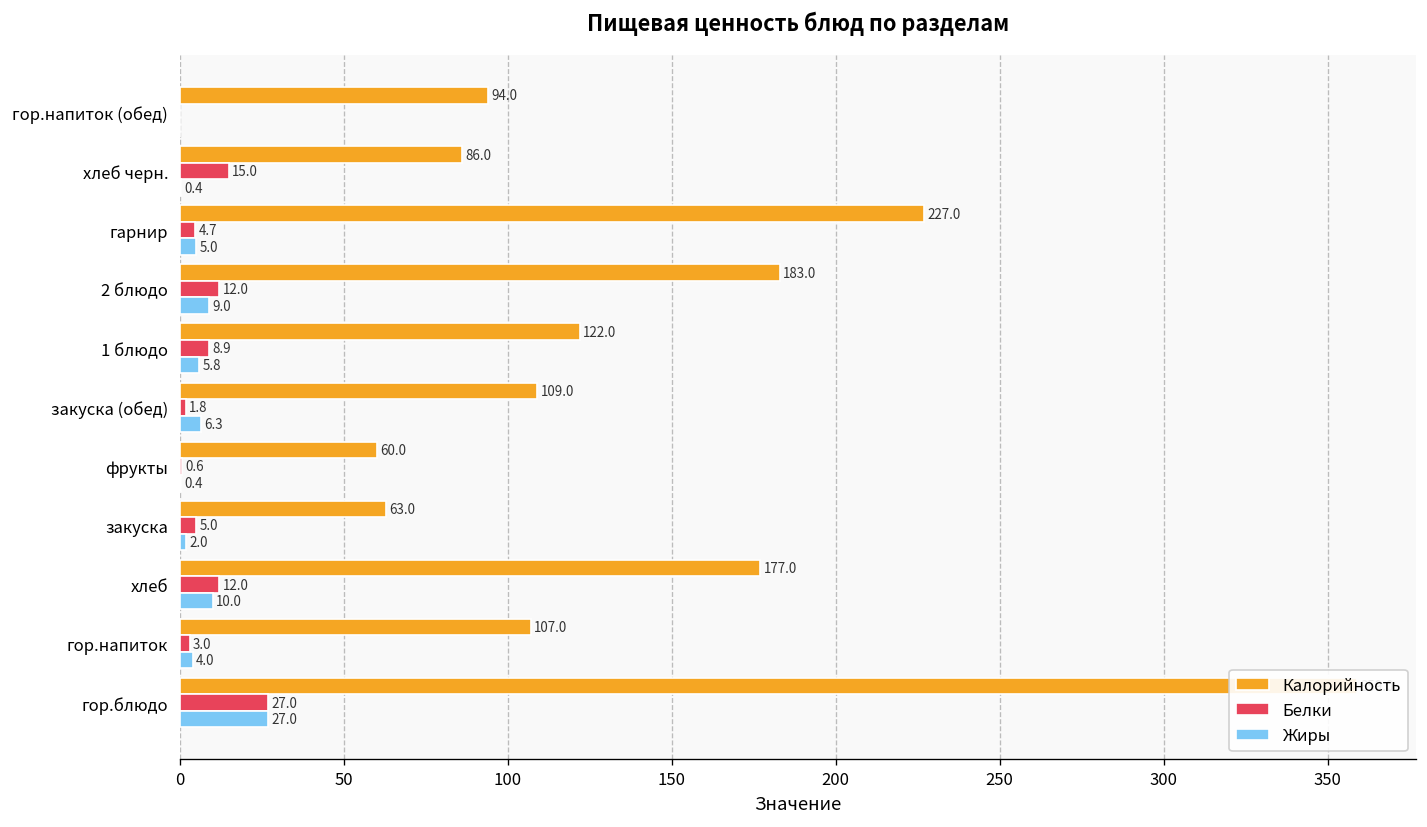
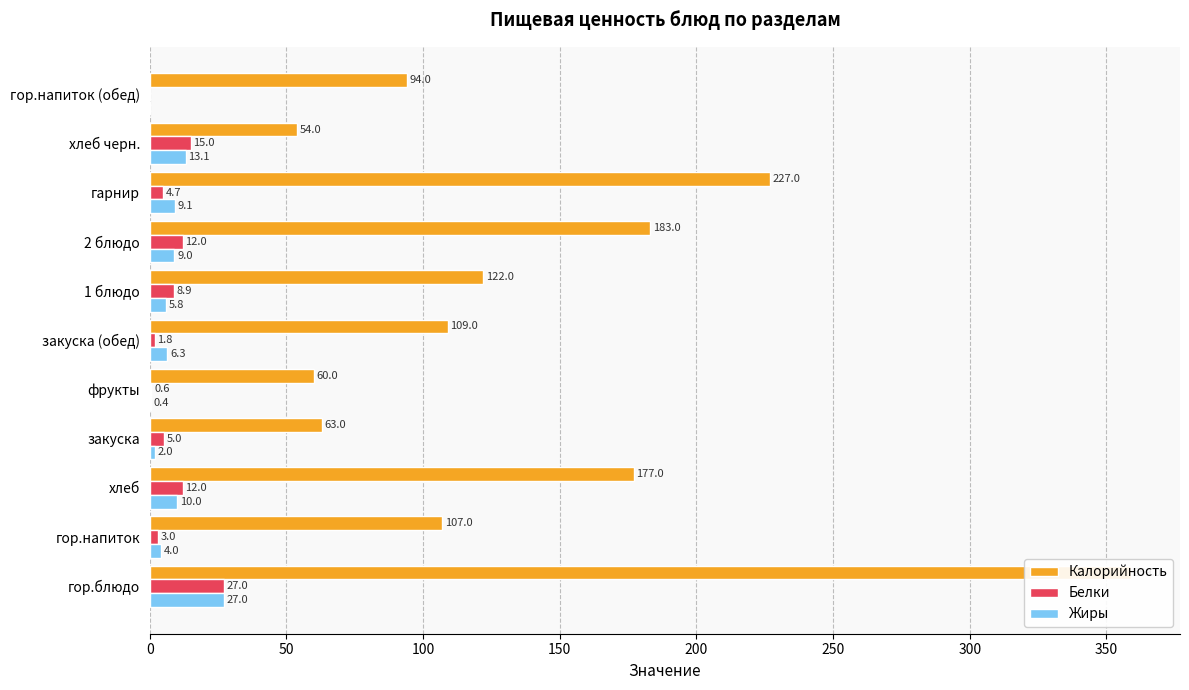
  {
    "Калорийность": {
      "гор.напиток (обед)": 94.0,
-     "хлеб черн.": 86.0,
+     "хлеб черн.": 54.0,
      "гарнир": 227.0,
      "2 блюдо": 183.0,
      "1 блюдо": 122.0,
      "закуска (обед)": 109.0,
      "фрукты": 60.0,
      "закуска": 63.0,
      "хлеб": 177.0,
      "гор.напиток": 107.0
    },
    "Белки": {
      "хлеб черн.": 15.0,
      "гарнир": 4.7,
      "2 блюдо": 12.0,
      "1 блюдо": 8.9,
      "закуска (обед)": 1.8,
      "фрукты": 0.6,
      "закуска": 5.0,
      "хлеб": 12.0,
      "гор.напиток": 3.0,
      "гор.блюдо": 27.0
    },
    "Жиры": {
-     "хлеб черн.": 0.4,
-     "гарнир": 5.0,
+     "хлеб черн.": 13.1,
+     "гарнир": 9.1,
      "2 блюдо": 9.0,
      "1 блюдо": 5.8,
      "закуска (обед)": 6.3,
      "фрукты": 0.4,
      "закуска": 2.0,
      "хлеб": 10.0,
      "гор.напиток": 4.0,
      "гор.блюдо": 27.0
    }
  }
